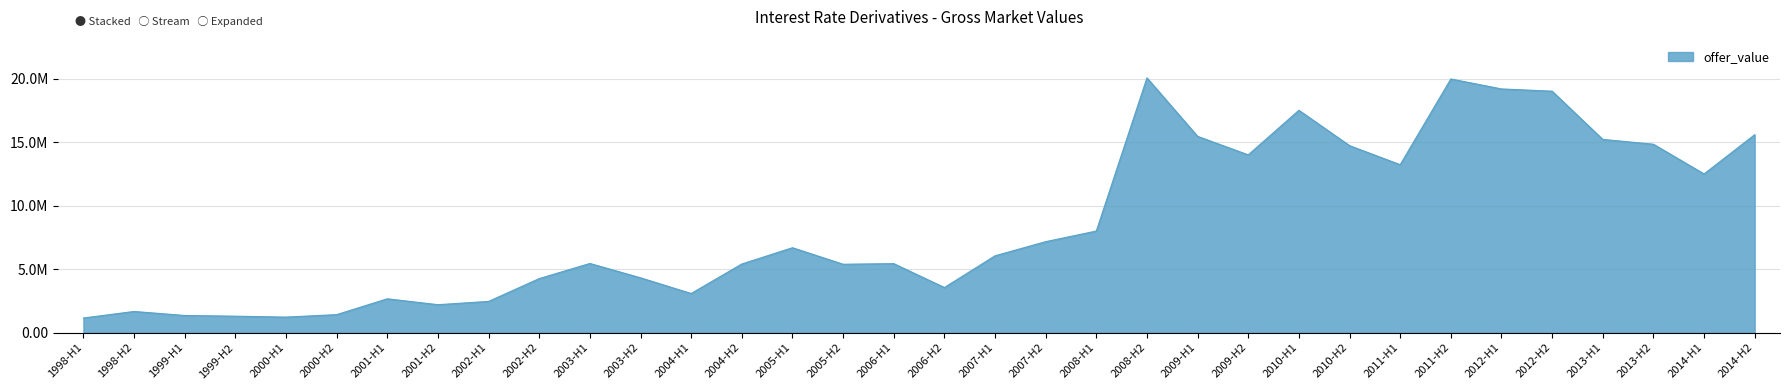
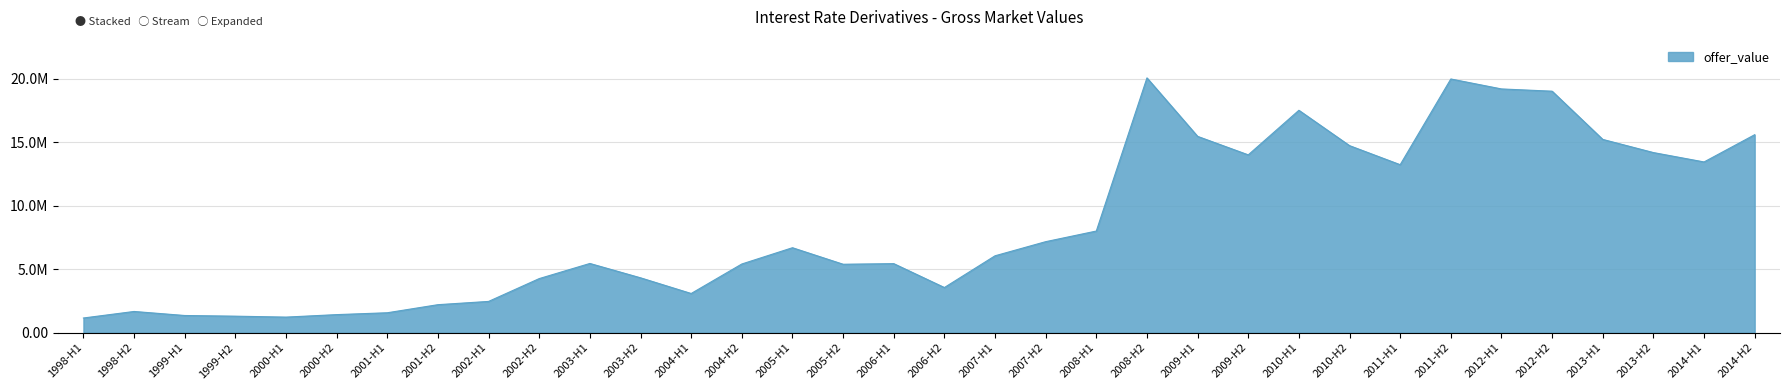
  {
    "1998-H1": 1200000,
    "1998-H2": 1700000,
    "1999-H1": 1400000,
    "1999-H2": 1300000,
    "2000-H1": 1200000,
    "2000-H2": 1400000,
-   "2001-H1": 2700000,
+   "2001-H1": 1600000,
    "2001-H2": 2200000,
    "2002-H1": 2500000,
    "2002-H2": 4300000,
    "2003-H1": 5500000,
    "2003-H2": 4300000,
    "2004-H1": 3100000,
    "2004-H2": 5400000,
    "2005-H1": 6700000,
    "2005-H2": 5400000,
    "2006-H1": 5400000,
    "2006-H2": 3600000,
    "2007-H1": 6100000,
    "2007-H2": 7200000,
    "2008-H1": 8000000,
    "2008-H2": 20100000,
    "2009-H1": 15500000,
    "2009-H2": 14000000,
    "2010-H1": 17500000,
    "2010-H2": 14700000,
    "2011-H1": 13200000,
    "2011-H2": 20000000,
    "2012-H1": 19200000,
    "2012-H2": 19000000,
    "2013-H1": 15200000,
-   "2013-H2": 14900000,
-   "2014-H1": 12500000,
+   "2013-H2": 14200000,
+   "2014-H1": 13500000,
    "2014-H2": 15600000
  }
